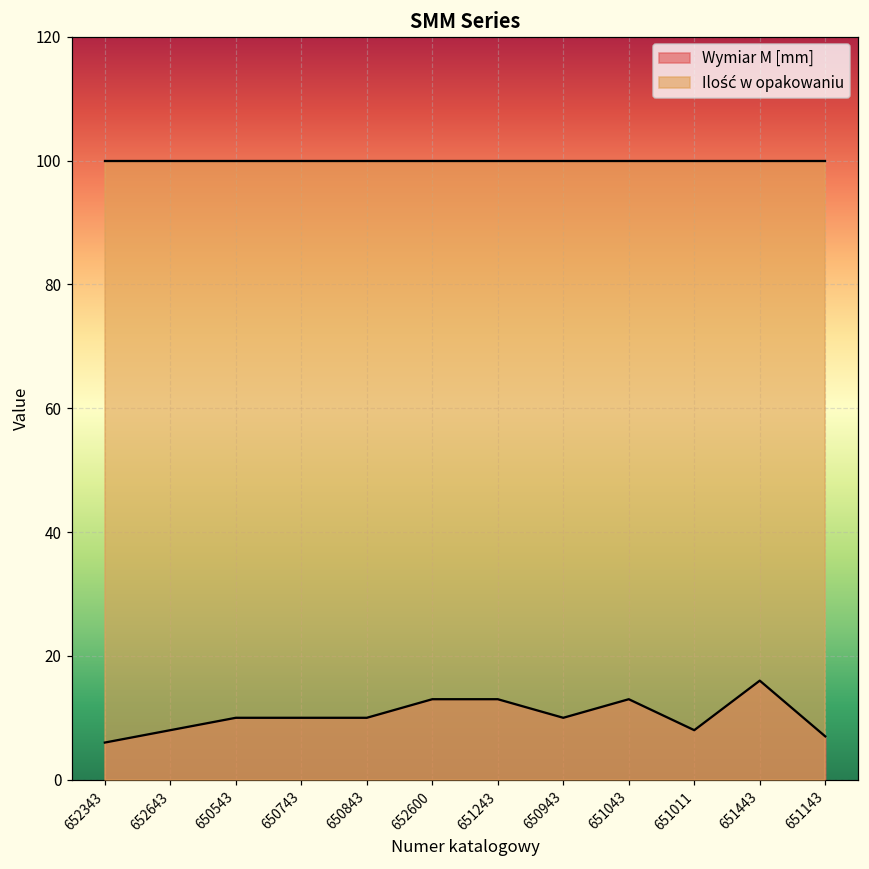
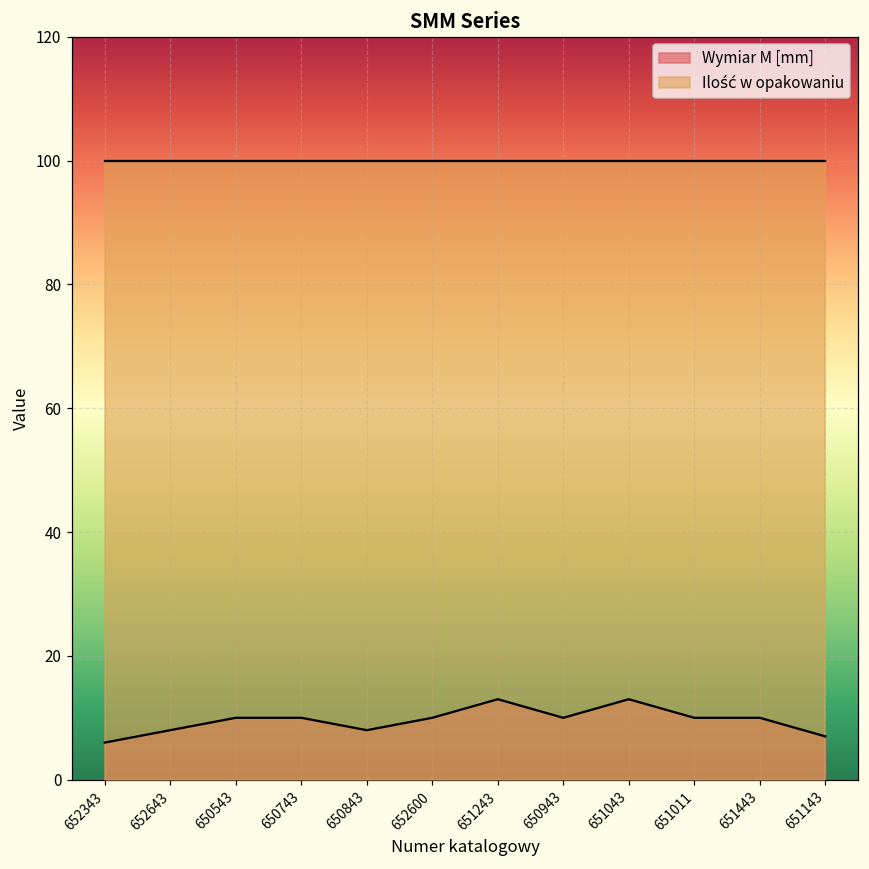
  {
    "Wymiar M [mm]": {
      "652343": 6,
      "652643": 8,
      "650543": 10,
      "650743": 10,
-     "650843": 10,
-     "652600": 13,
+     "650843": 8,
+     "652600": 10,
      "651243": 13,
      "650943": 10,
      "651043": 13,
-     "651011": 8,
-     "651443": 16,
+     "651011": 10,
+     "651443": 10,
      "651143": 7
    },
    "Ilość w opakowaniu": {
      "652343": 100,
      "652643": 100,
      "650543": 100,
      "650743": 100,
      "650843": 100,
      "652600": 100,
      "651243": 100,
      "650943": 100,
      "651043": 100,
      "651011": 100,
      "651443": 100,
      "651143": 100
    }
  }
